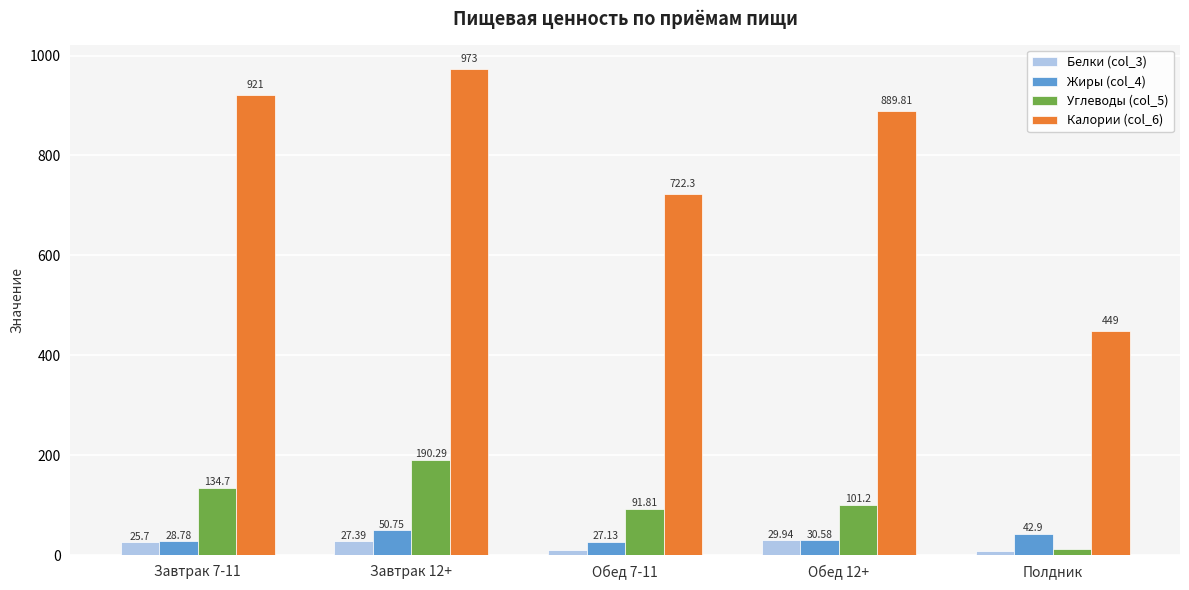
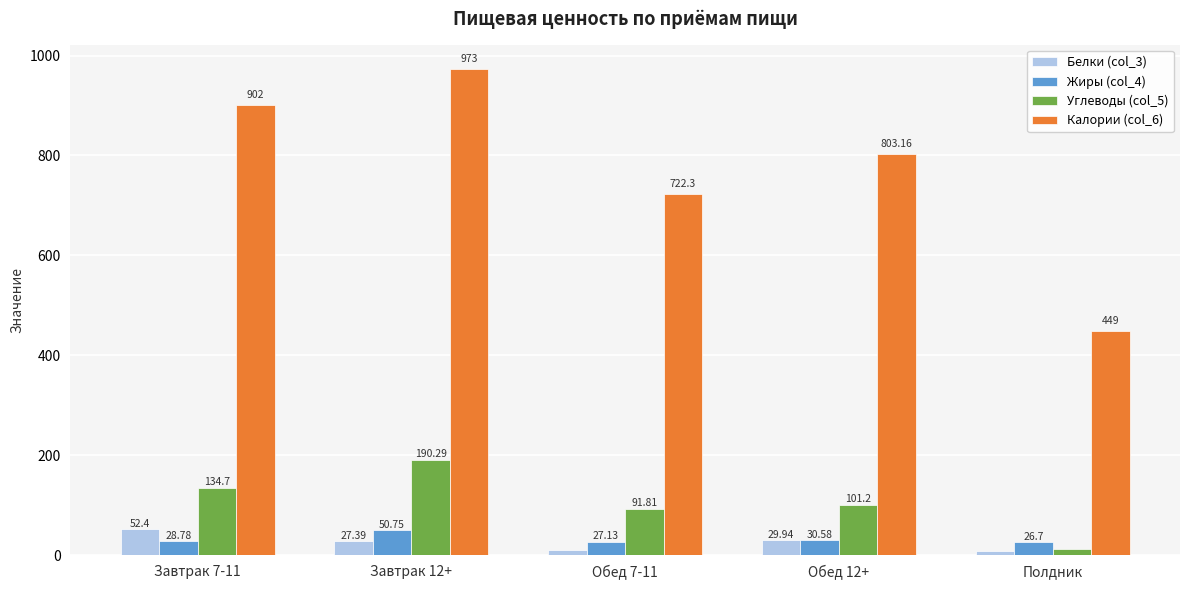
  {
    "Белки (col_3)": {
-     "Завтрак 7-11": 25.7,
+     "Завтрак 7-11": 52.4,
      "Завтрак 12+": 27.39,
      "Обед 12+": 29.94
    },
    "Жиры (col_4)": {
      "Завтрак 7-11": 28.78,
      "Завтрак 12+": 50.75,
      "Обед 7-11": 27.13,
      "Обед 12+": 30.58,
-     "Полдник": 42.9
+     "Полдник": 26.7
    },
    "Углеводы (col_5)": {
      "Завтрак 7-11": 134.7,
      "Завтрак 12+": 190.29,
      "Обед 7-11": 91.81,
      "Обед 12+": 101.2
    },
    "Калории (col_6)": {
-     "Завтрак 7-11": 921,
+     "Завтрак 7-11": 902,
      "Завтрак 12+": 973,
      "Обед 7-11": 722.3,
-     "Обед 12+": 889.81,
+     "Обед 12+": 803.16,
      "Полдник": 449
    }
  }
